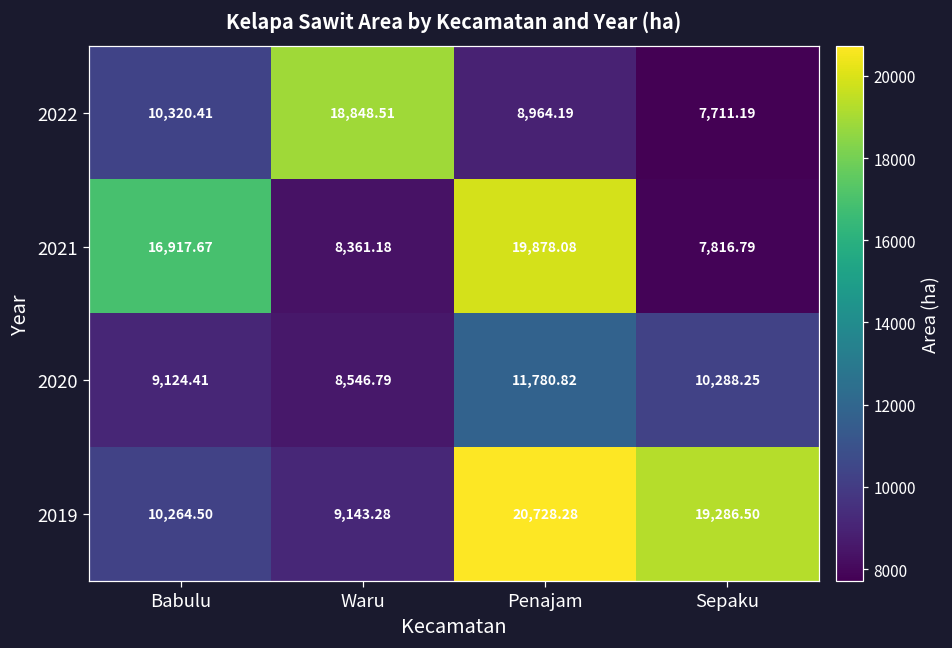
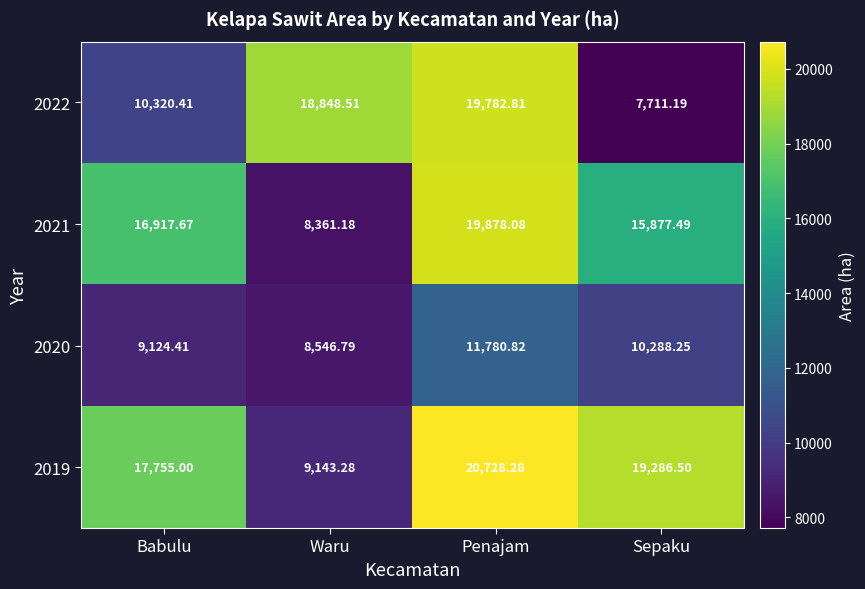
  {
    "2022": {
      "Babulu": "10,320.41",
      "Waru": "18,848.51",
-     "Penajam": "8,964.19",
+     "Penajam": "19,782.81",
      "Sepaku": "7,711.19"
    },
    "2021": {
      "Babulu": "16,917.67",
      "Waru": "8,361.18",
      "Penajam": "19,878.08",
-     "Sepaku": "7,816.79"
+     "Sepaku": "15,877.49"
    },
    "2020": {
      "Babulu": "9,124.41",
      "Waru": "8,546.79",
      "Penajam": "11,780.82",
      "Sepaku": "10,288.25"
    },
    "2019": {
-     "Babulu": "10,264.50",
+     "Babulu": "17,755.00",
      "Waru": "9,143.28",
      "Penajam": "20,728.28",
      "Sepaku": "19,286.50"
    }
  }
